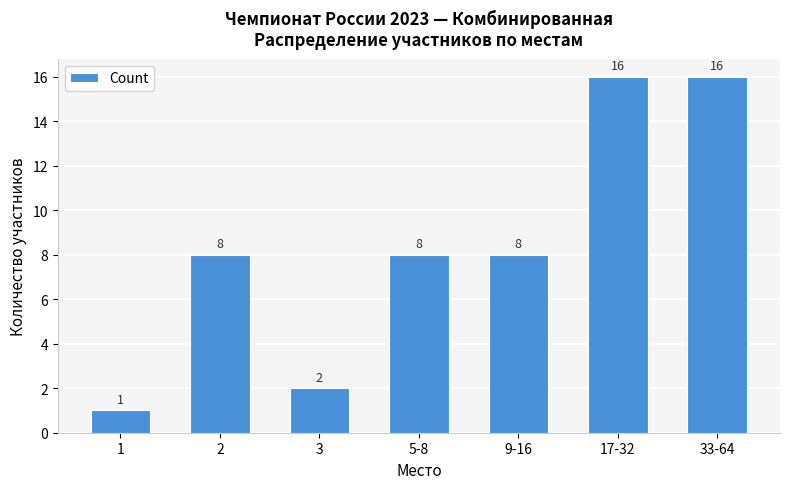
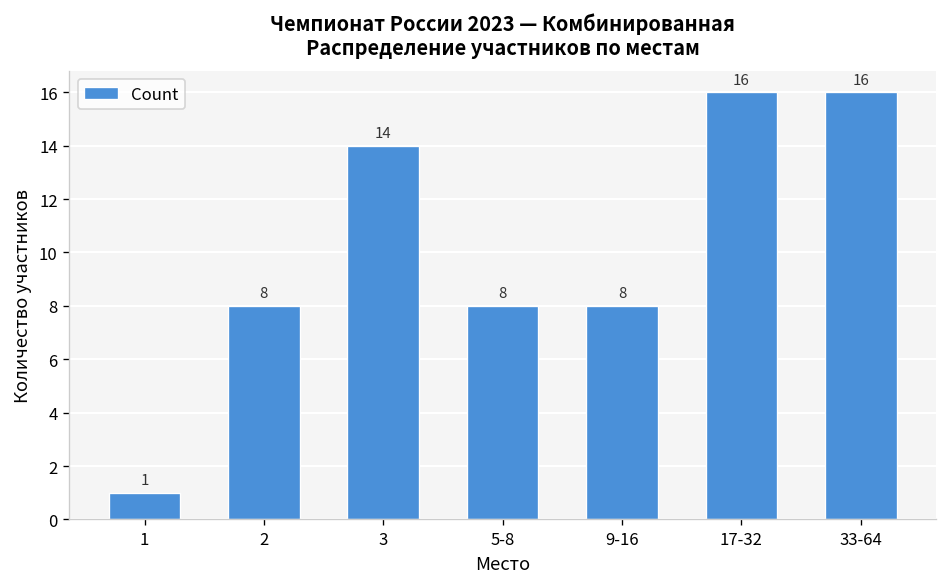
  {
    "1": 1,
    "2": 8,
-   "3": 2,
+   "3": 14,
    "5-8": 8,
    "9-16": 8,
    "17-32": 16,
    "33-64": 16
  }
